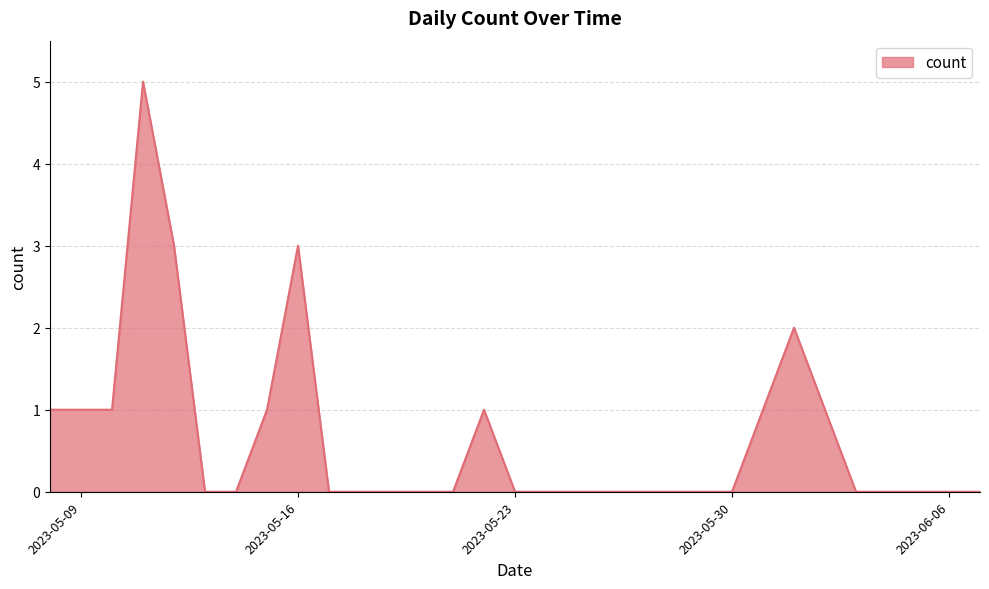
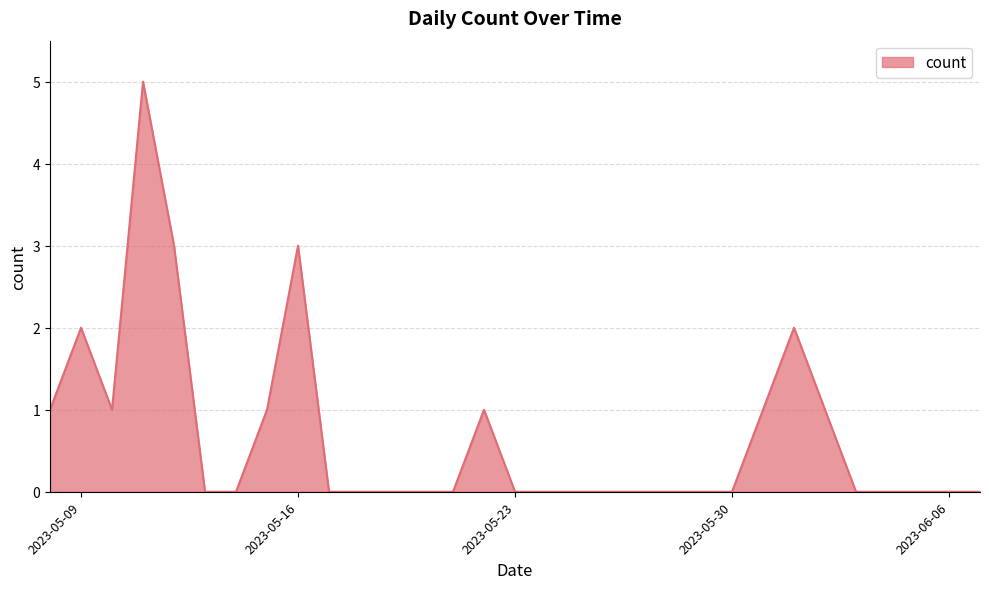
  {
-   "2023-05-09": 1,
+   "2023-05-09": 2,
    "2023-05-16": 3,
    "2023-05-23": 0,
    "2023-05-30": 0,
    "2023-06-06": 0
  }
